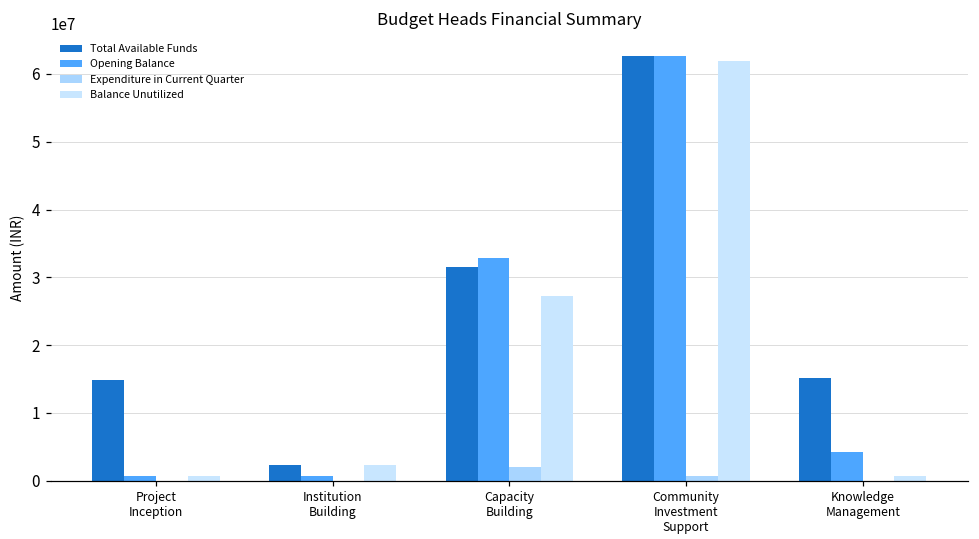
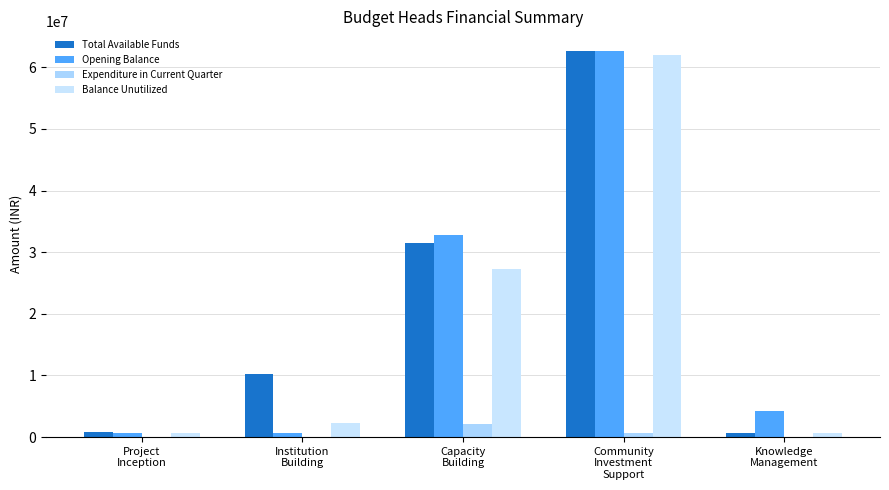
  {
    "Total Available Funds": {
-     "Project Inception": 15000000,
-     "Institution Building": 2000000,
+     "Project Inception": 1000000,
+     "Institution Building": 10000000,
      "Capacity Building": 31000000,
      "Community Investment Support": 63000000,
-     "Knowledge Management": 15000000
+     "Knowledge Management": 1000000
    },
    "Opening Balance": {
      "Project Inception": 1000000,
      "Institution Building": 1000000,
      "Capacity Building": 33000000,
      "Community Investment Support": 63000000,
      "Knowledge Management": 4000000
    }
  }
